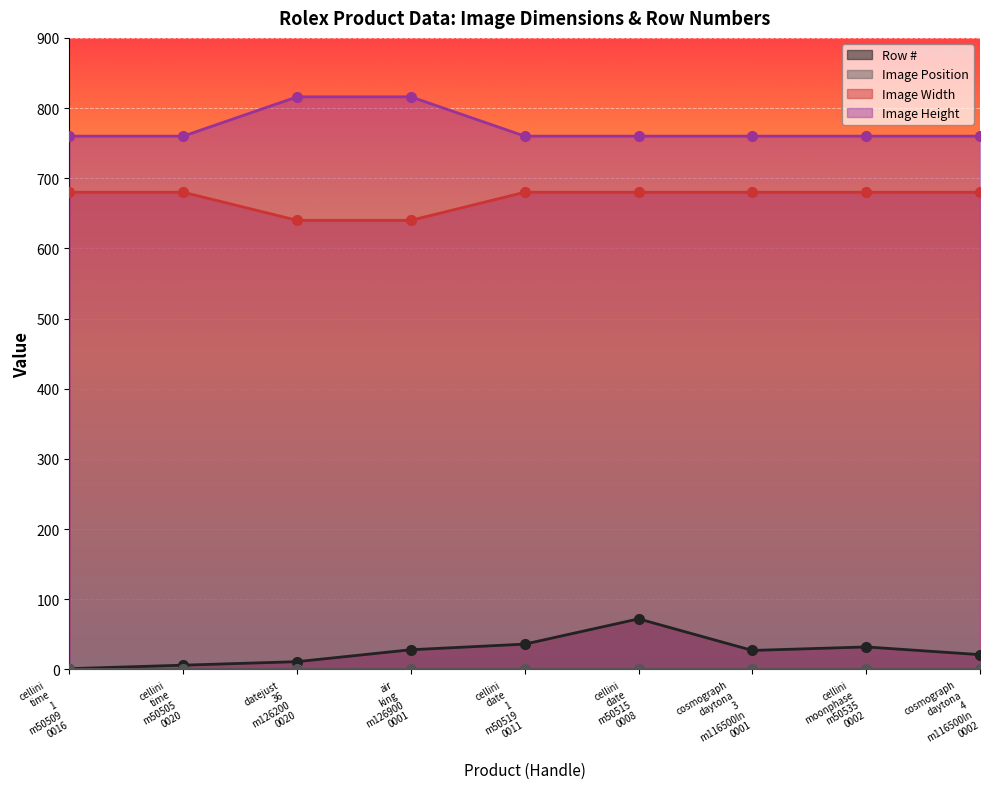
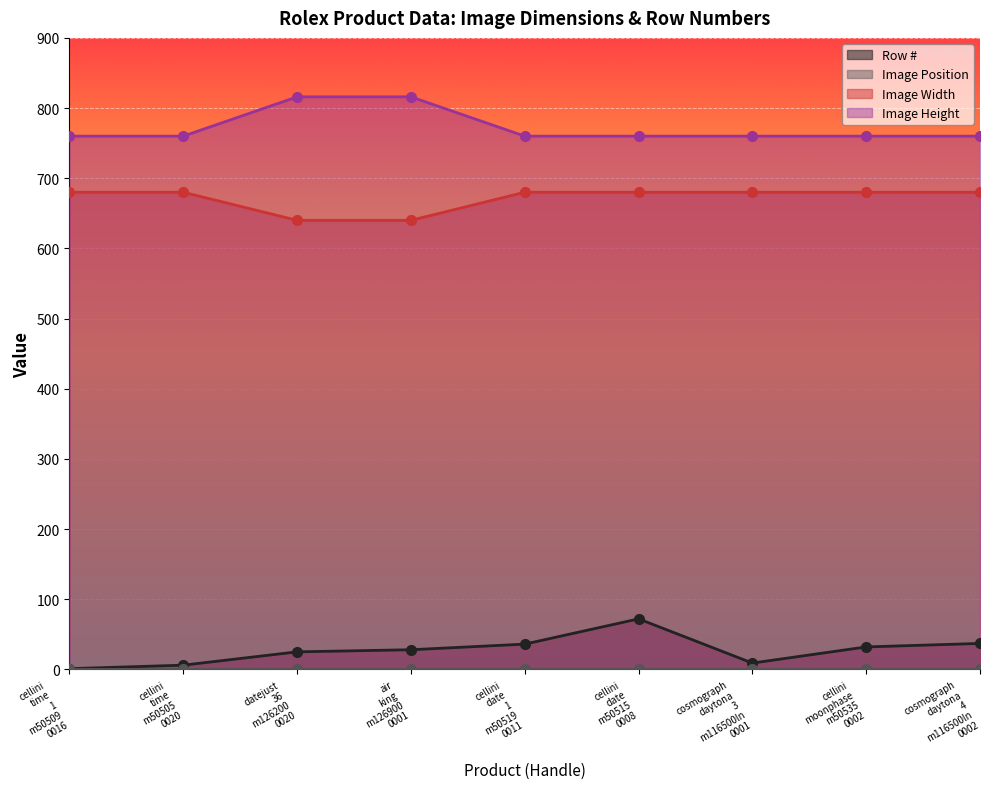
  {
    "Row #": {
      "cellini time m50505 0020": 10,
-     "datejust 36 m126200 0020": 10,
+     "datejust 36 m126200 0020": 30,
      "air king m126900 0001": 30,
      "cellini date 1 m50519 0011": 40,
      "cellini date m50515 0008": 70,
-     "cosmograph daytona 3 m116500ln 0001": 30,
+     "cosmograph daytona 3 m116500ln 0001": 10,
      "cellini moonphase m50535 0002": 30,
-     "cosmograph daytona 4 m116500ln 0002": 20
+     "cosmograph daytona 4 m116500ln 0002": 40
    },
    "Image Position": {
      "cellini time m50505 0020": 0,
      "datejust 36 m126200 0020": 0,
      "air king m126900 0001": 0,
      "cellini date 1 m50519 0011": 0,
      "cellini date m50515 0008": 0,
      "cosmograph daytona 3 m116500ln 0001": 0,
      "cellini moonphase m50535 0002": 0,
      "cosmograph daytona 4 m116500ln 0002": 0
    },
    "Image Width": {
      "cellini time 1 m50509 0016": 680,
      "cellini time m50505 0020": 680,
      "datejust 36 m126200 0020": 640,
      "air king m126900 0001": 640,
      "cellini date 1 m50519 0011": 680,
      "cellini date m50515 0008": 680,
      "cosmograph daytona 3 m116500ln 0001": 680,
      "cellini moonphase m50535 0002": 680,
      "cosmograph daytona 4 m116500ln 0002": 680
    },
    "Image Height": {
      "cellini time 1 m50509 0016": 760,
      "cellini time m50505 0020": 760,
      "datejust 36 m126200 0020": 820,
      "air king m126900 0001": 820,
      "cellini date 1 m50519 0011": 760,
      "cellini date m50515 0008": 760,
      "cosmograph daytona 3 m116500ln 0001": 760,
      "cellini moonphase m50535 0002": 760,
      "cosmograph daytona 4 m116500ln 0002": 760
    }
  }
